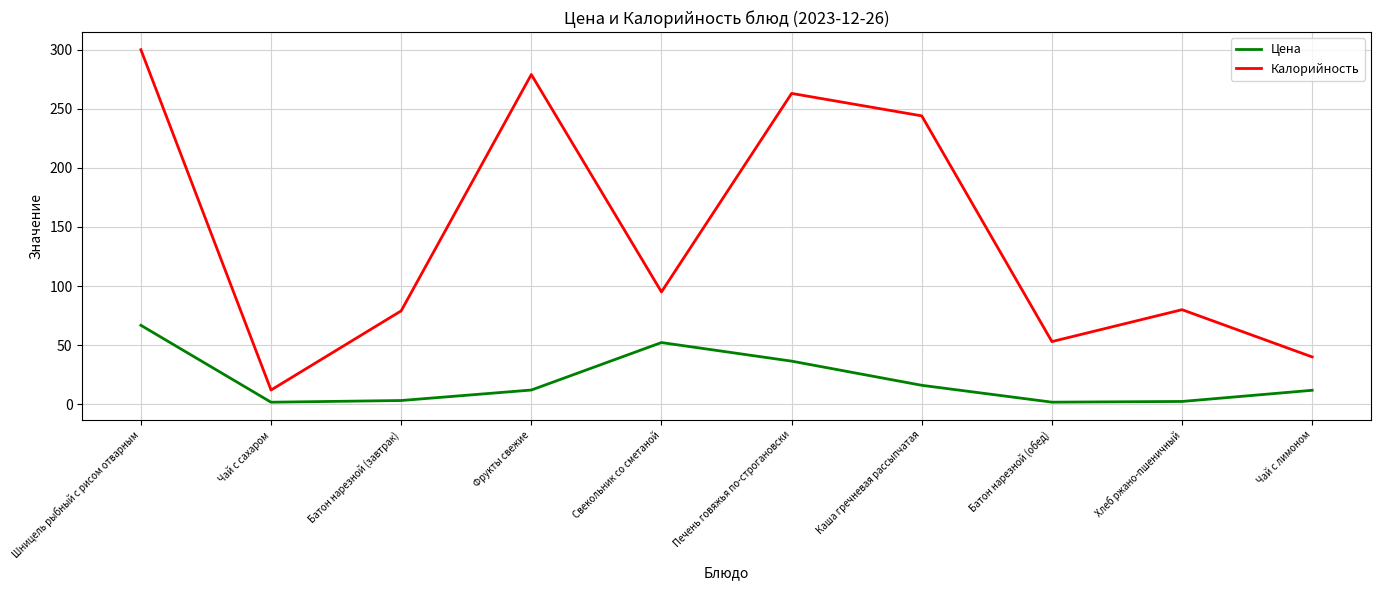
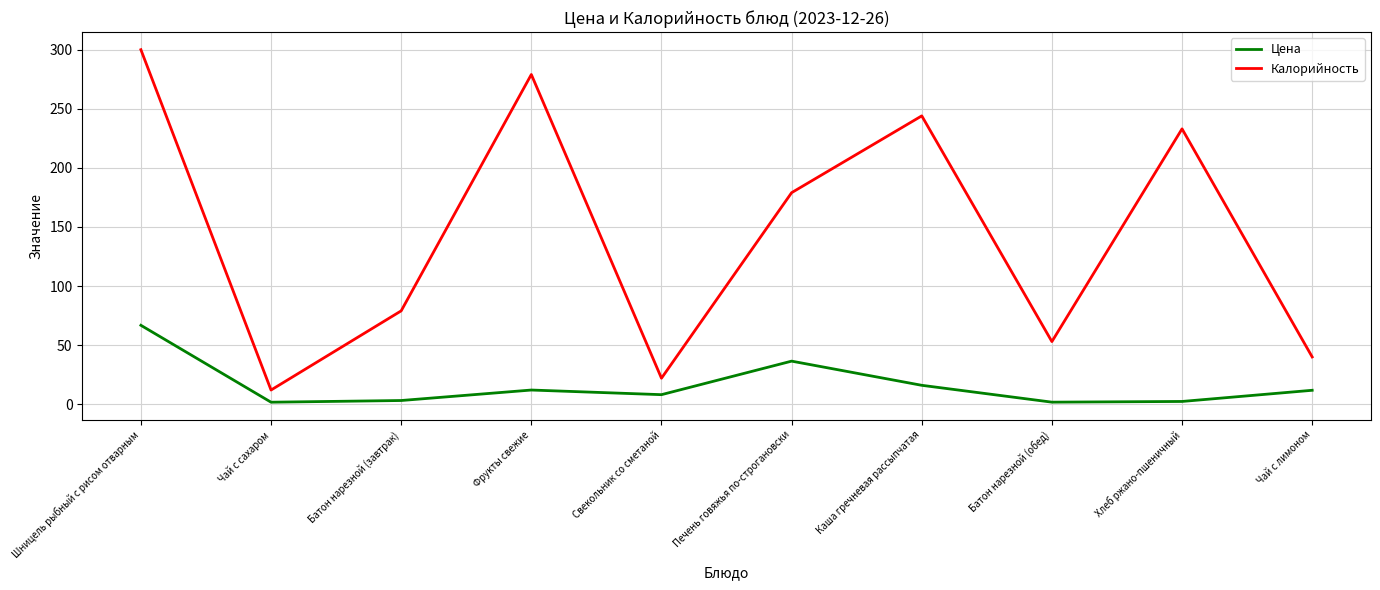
  {
    "Цена": {
      "Шницель рыбный с рисом отварным": 67,
      "Чай с сахаром": 2,
      "Батон нарезной (завтрак)": 3,
      "Фрукты свежие": 12,
-     "Свекольник со сметаной": 52,
+     "Свекольник со сметаной": 8,
      "Печень говяжья по-строгановски": 36,
      "Каша гречневая рассыпчатая": 16,
      "Батон нарезной (обед)": 2,
      "Хлеб ржано-пшеничный": 2,
      "Чай с лимоном": 12
    },
    "Калорийность": {
      "Шницель рыбный с рисом отварным": 300,
      "Чай с сахаром": 12,
      "Батон нарезной (завтрак)": 79,
      "Фрукты свежие": 279,
-     "Свекольник со сметаной": 95,
-     "Печень говяжья по-строгановски": 263,
+     "Свекольник со сметаной": 22,
+     "Печень говяжья по-строгановски": 179,
      "Каша гречневая рассыпчатая": 244,
      "Батон нарезной (обед)": 53,
-     "Хлеб ржано-пшеничный": 80,
+     "Хлеб ржано-пшеничный": 233,
      "Чай с лимоном": 40
    }
  }
